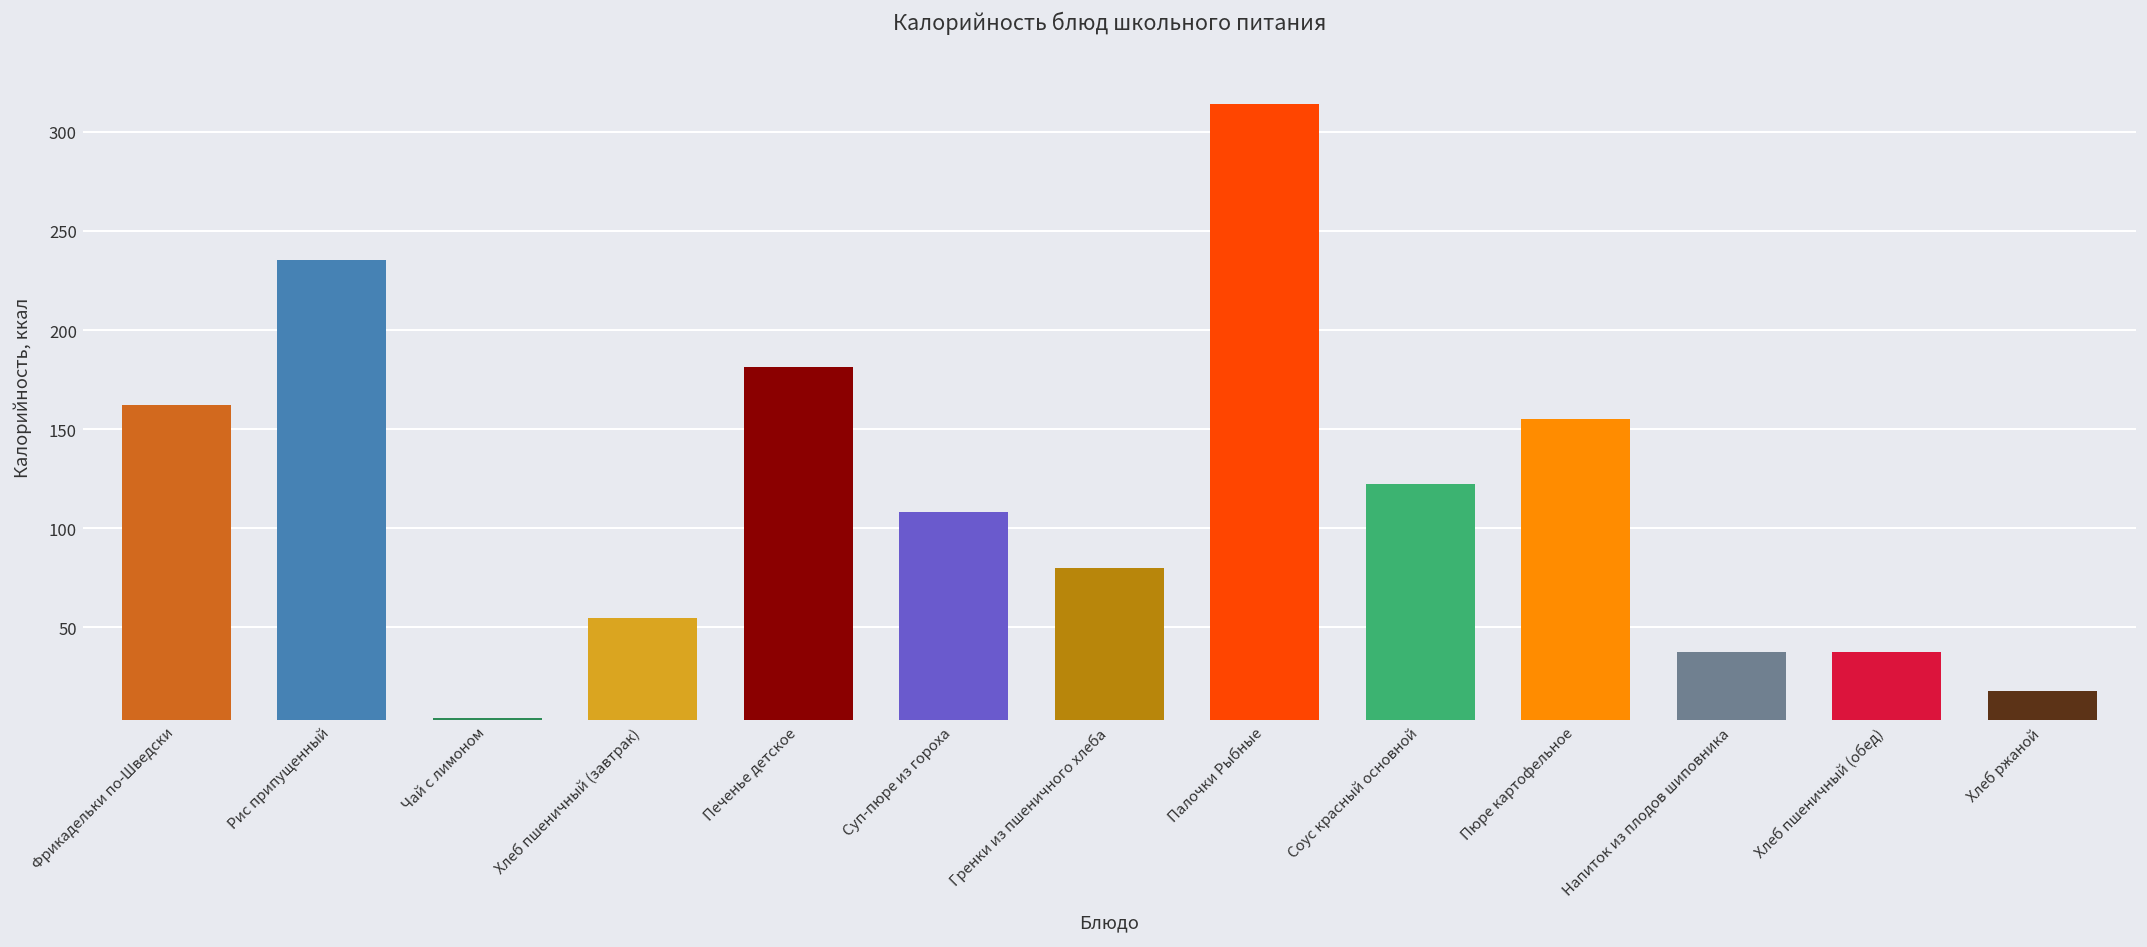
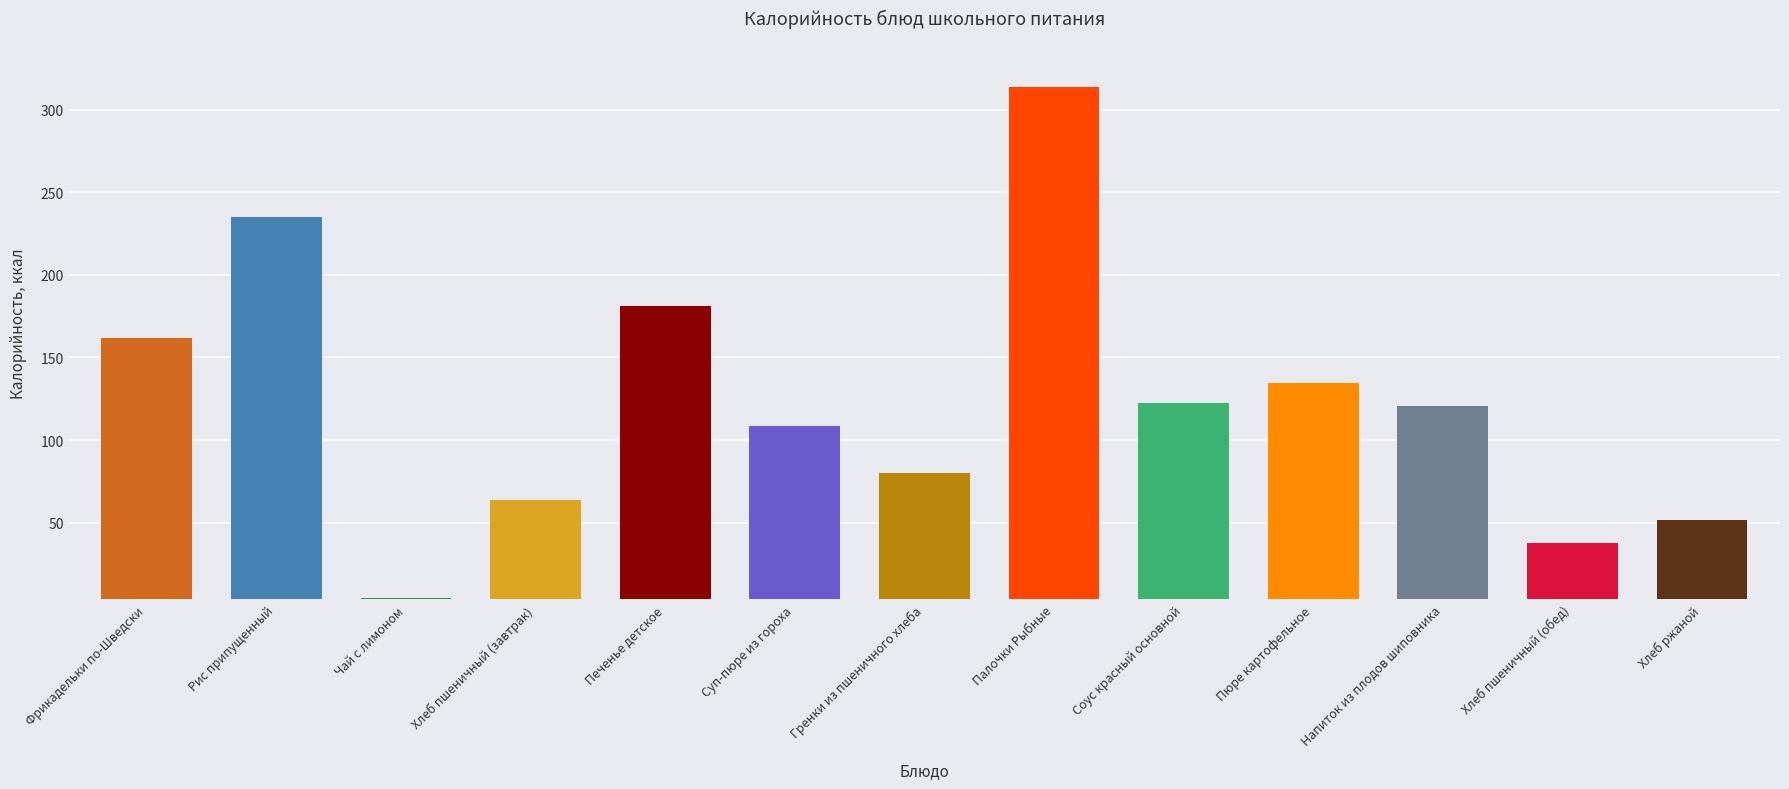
  {
    "Фрикадельки по-Шведски": 162,
    "Рис припущенный": 235,
    "Чай с лимоном": 4,
-   "Хлеб пшеничный (завтрак)": 55,
+   "Хлеб пшеничный (завтрак)": 64,
    "Печенье детское": 181,
    "Суп-пюре из гороха": 108,
    "Гренки из пшеничного хлеба": 80,
    "Палочки Рыбные": 314,
    "Соус красный основной": 122,
-   "Пюре картофельное": 155,
-   "Напиток из плодов шиповника": 37,
+   "Пюре картофельное": 134,
+   "Напиток из плодов шиповника": 121,
    "Хлеб пшеничный (обед)": 37,
-   "Хлеб ржаной": 18
+   "Хлеб ржаной": 52
  }
